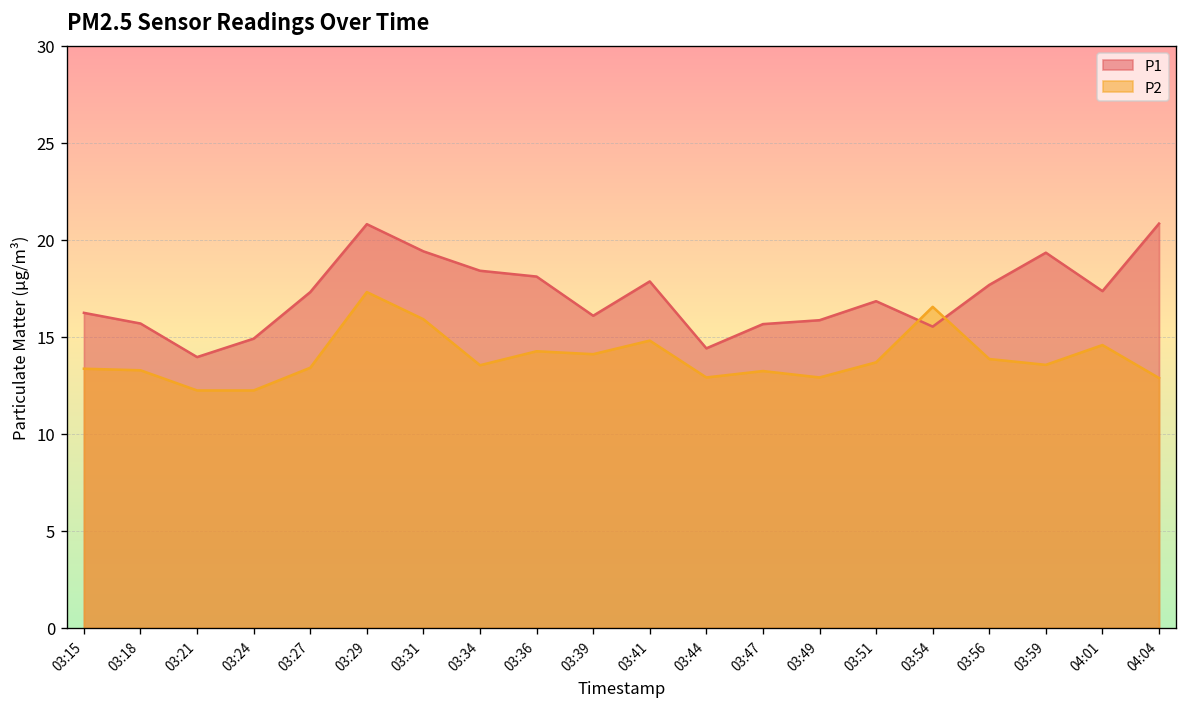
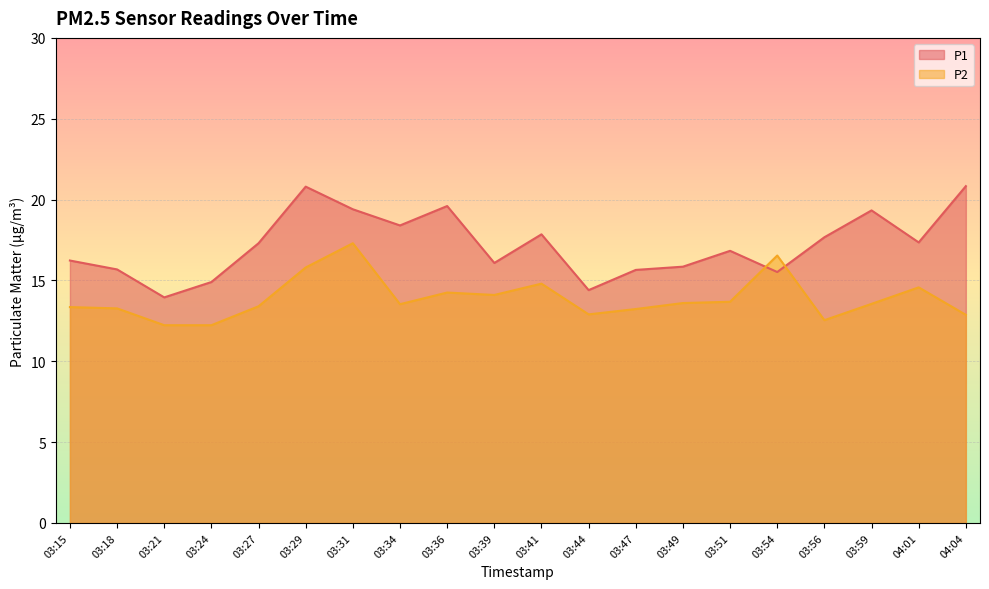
  {
    "P1": {
      "03:15": 16.2,
      "03:18": 15.7,
      "03:21": 14.0,
      "03:24": 14.9,
      "03:27": 17.3,
      "03:29": 20.8,
      "03:31": 19.4,
      "03:34": 18.4,
-     "03:36": 18.1,
+     "03:36": 19.6,
      "03:39": 16.1,
      "03:41": 17.9,
      "03:44": 14.4,
      "03:47": 15.7,
      "03:49": 15.9,
      "03:51": 16.8,
      "03:54": 15.5,
      "03:56": 17.7,
      "03:59": 19.3,
      "04:01": 17.4,
      "04:04": 20.8
    },
    "P2": {
      "03:15": 13.4,
      "03:18": 13.3,
      "03:21": 12.2,
      "03:24": 12.2,
      "03:27": 13.4,
-     "03:29": 17.3,
-     "03:31": 15.9,
+     "03:29": 15.8,
+     "03:31": 17.3,
      "03:34": 13.5,
      "03:36": 14.3,
      "03:39": 14.1,
      "03:41": 14.8,
      "03:44": 12.9,
      "03:47": 13.2,
-     "03:49": 12.9,
+     "03:49": 13.6,
      "03:51": 13.7,
      "03:54": 16.5,
-     "03:56": 13.9,
+     "03:56": 12.5,
      "03:59": 13.6,
      "04:01": 14.6,
      "04:04": 12.9
    }
  }
